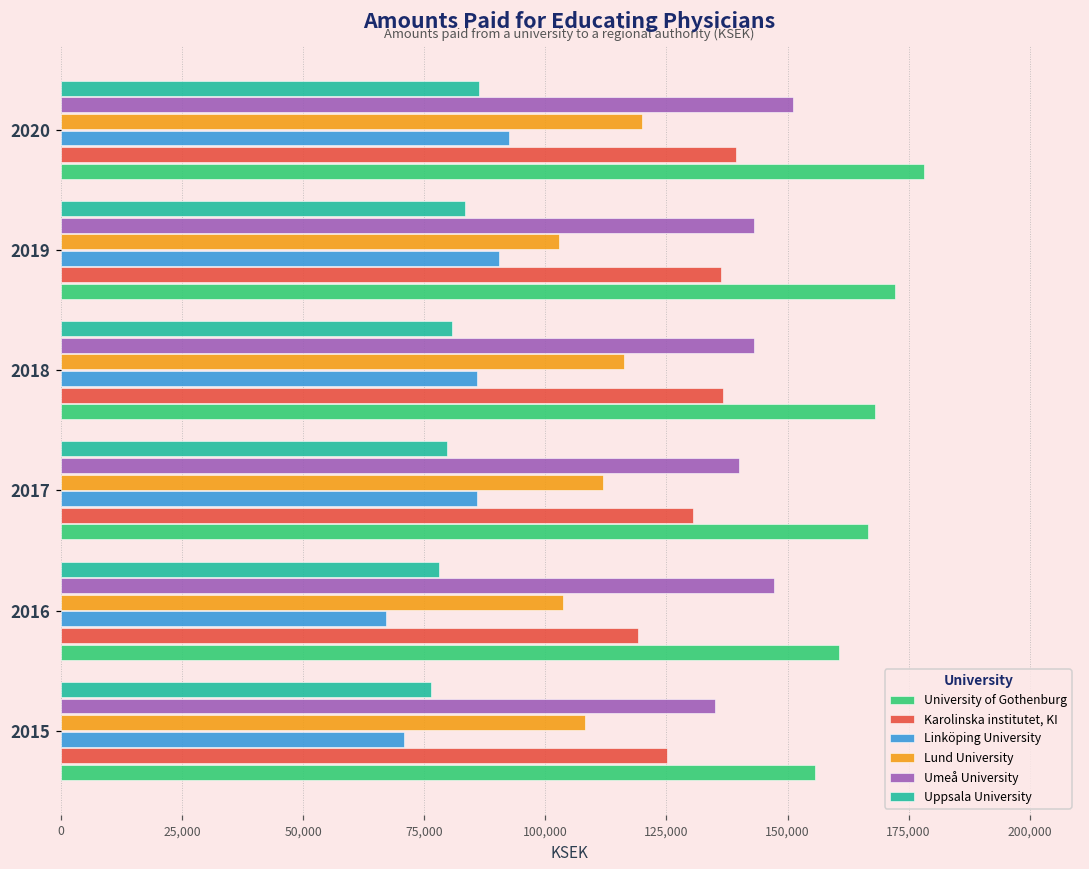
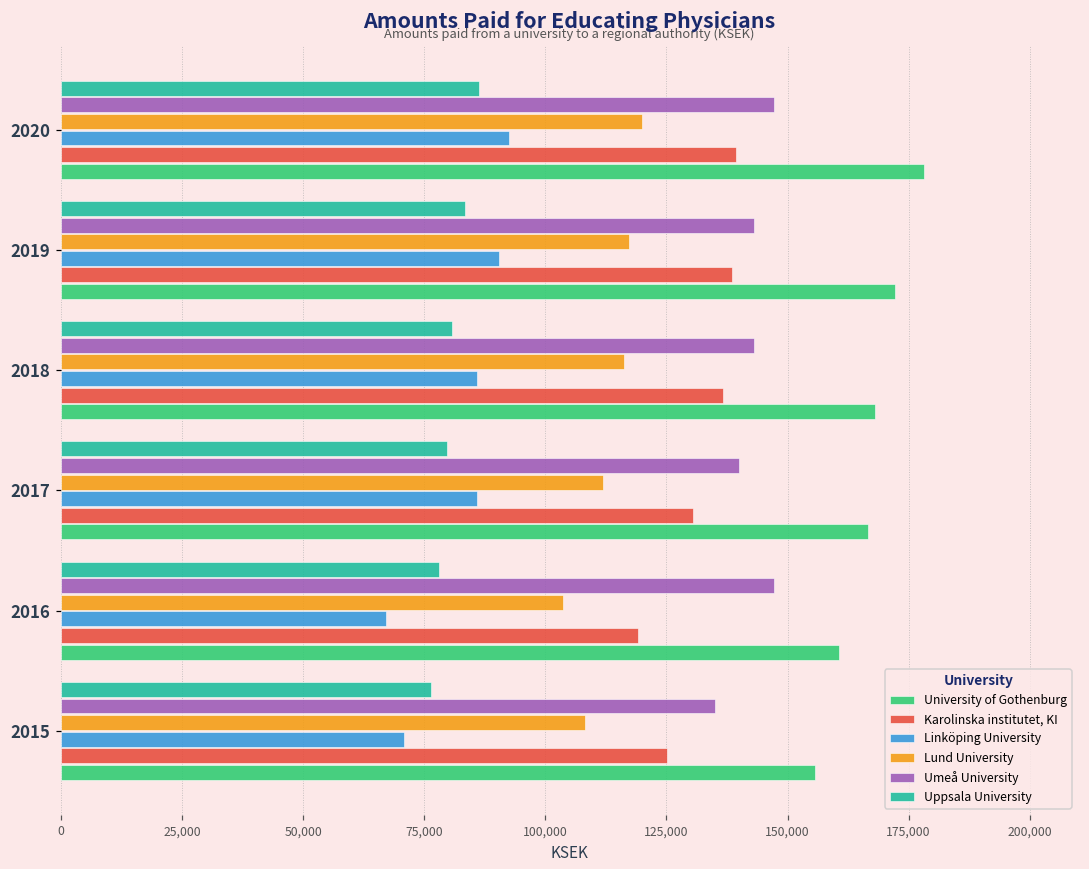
  {
    "Karolinska institutet, KI": {
      "2020": "139,000",
-     "2019": "136,000",
+     "2019": "139,000",
      "2018": "137,000",
      "2017": "131,000",
      "2016": "119,000",
      "2015": "125,000"
    },
    "Linköping University": {
      "2020": "93,000",
      "2019": "90,000",
      "2018": "86,000",
      "2017": "86,000",
      "2016": "67,000",
      "2015": "71,000"
    },
    "Lund University": {
      "2020": "120,000",
-     "2019": "103,000",
+     "2019": "117,000",
      "2018": "116,000",
      "2017": "112,000",
      "2016": "104,000",
      "2015": "108,000"
    },
    "Umeå University": {
-     "2020": "151,000",
+     "2020": "147,000",
      "2019": "143,000",
      "2018": "143,000",
      "2017": "140,000",
      "2016": "147,000",
      "2015": "135,000"
    }
  }
